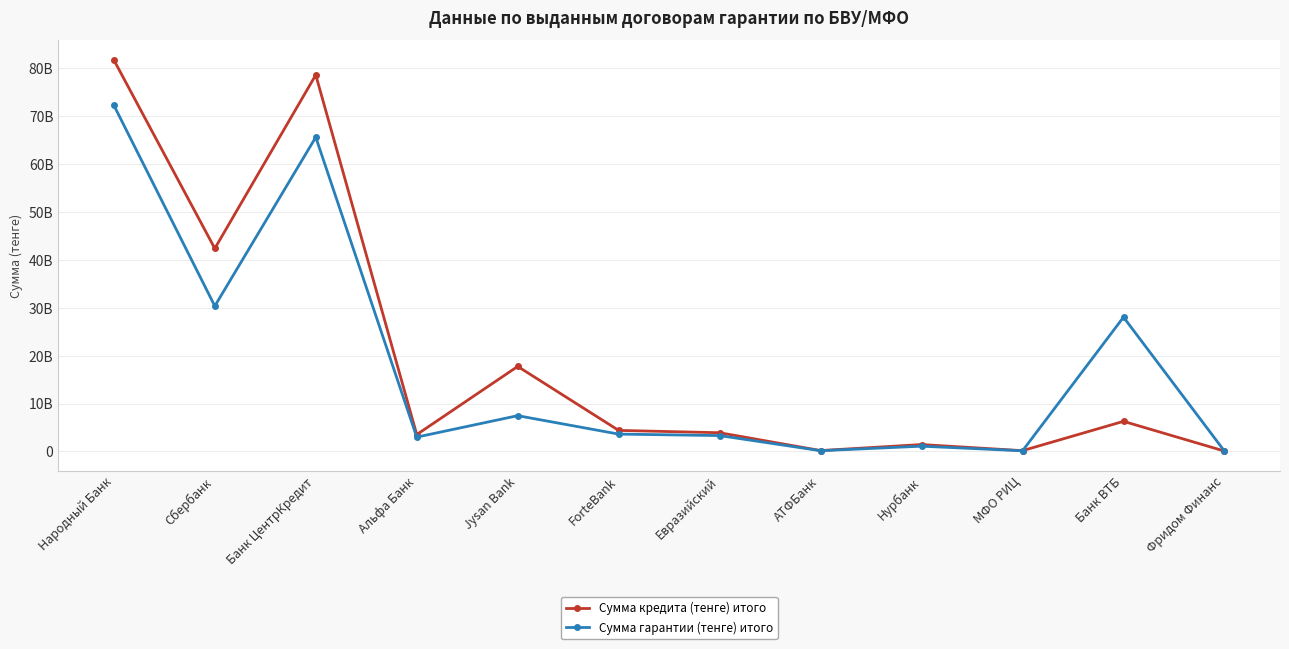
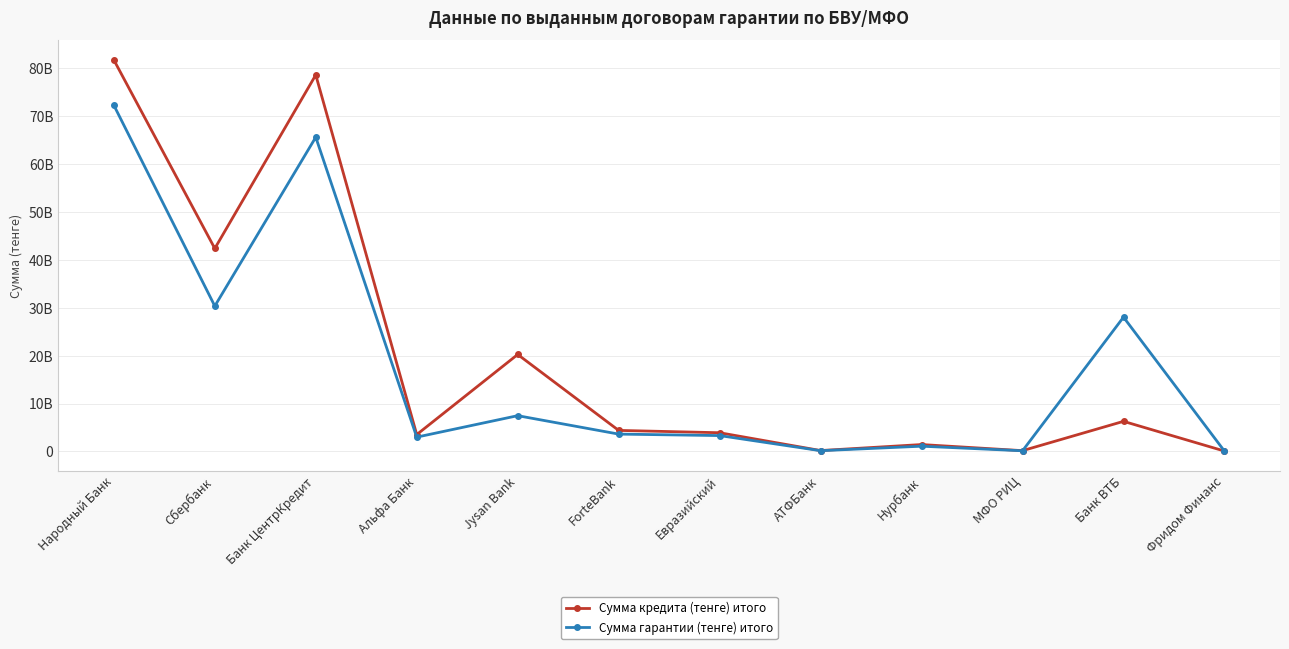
  {
    "Сумма кредита (тенге) итого": {
      "Народный Банк": 82000000000,
      "Сбербанк": 42000000000,
      "Банк ЦентрКредит": 79000000000,
-     "Jysan Bank": 18000000000,
+     "Jysan Bank": 20000000000,
      "ForteBank": 4000000000,
      "Евразийский": 4000000000,
      "Банк ВТБ": 6000000000
    },
    "Сумма гарантии (тенге) итого": {
      "Народный Банк": 72000000000,
      "Сбербанк": 30000000000,
      "Банк ЦентрКредит": 66000000000,
      "Jysan Bank": 7000000000,
      "ForteBank": 4000000000,
      "Евразийский": 3000000000,
      "Банк ВТБ": 28000000000
    }
  }
